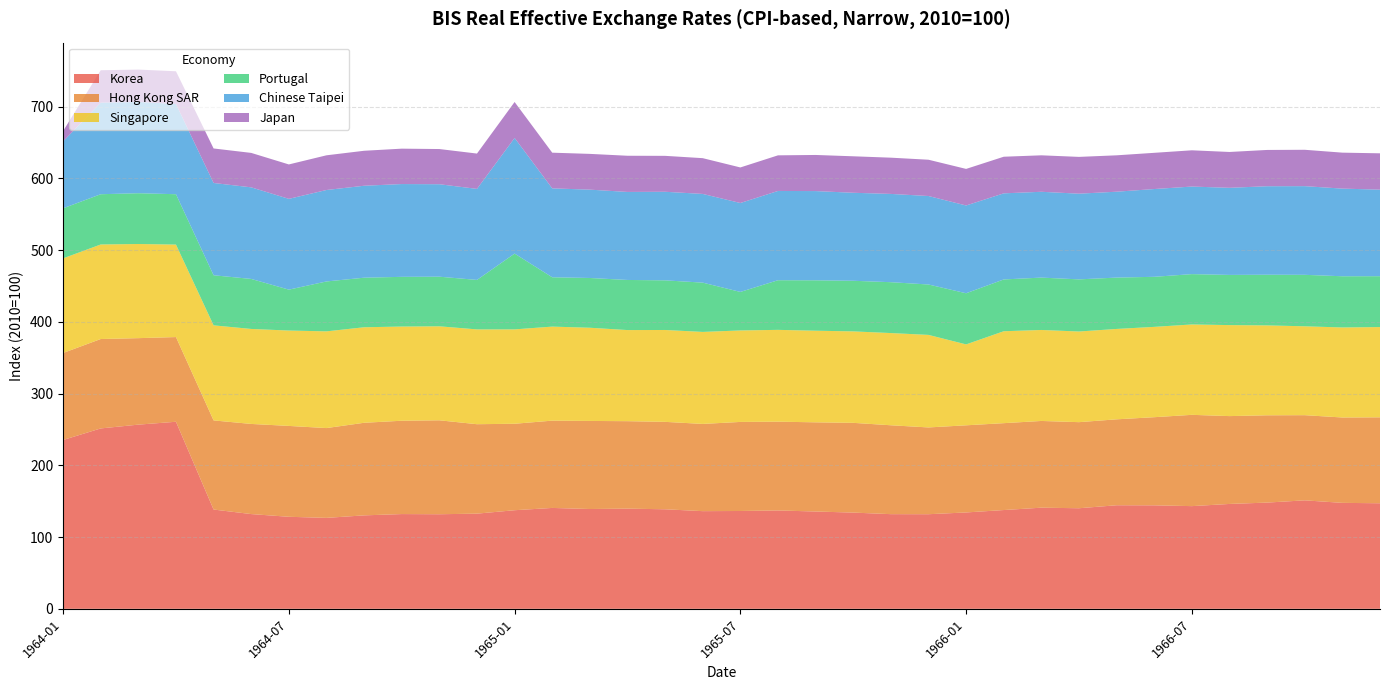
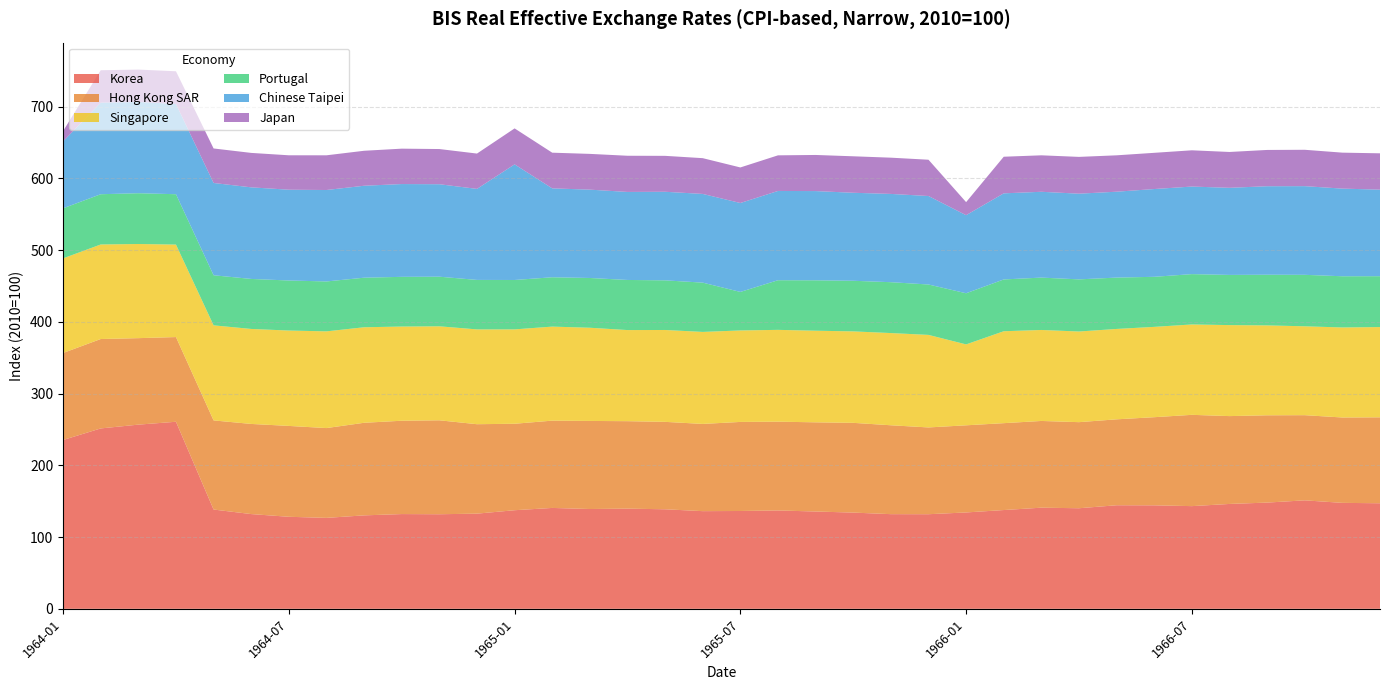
  {
    "Singapore": {
      "1964-01": 130,
      "1964-07": 130,
      "1965-01": 130,
      "1965-07": 130,
      "1966-01": 110,
      "1966-07": 130
    },
    "Portugal": {
      "1964-01": 70,
-     "1964-07": 60,
-     "1965-01": 110,
+     "1964-07": 70,
+     "1965-01": 70,
      "1965-07": 50,
      "1966-01": 70,
      "1966-07": 70
    },
    "Chinese Taipei": {
      "1964-01": 90,
      "1964-07": 130,
      "1965-01": 160,
      "1965-07": 120,
-     "1966-01": 120,
+     "1966-01": 110,
      "1966-07": 120
    },
    "Japan": {
      "1964-01": 10,
      "1964-07": 50,
      "1965-01": 50,
      "1965-07": 50,
-     "1966-01": 50,
+     "1966-01": 20,
      "1966-07": 50
    }
  }
